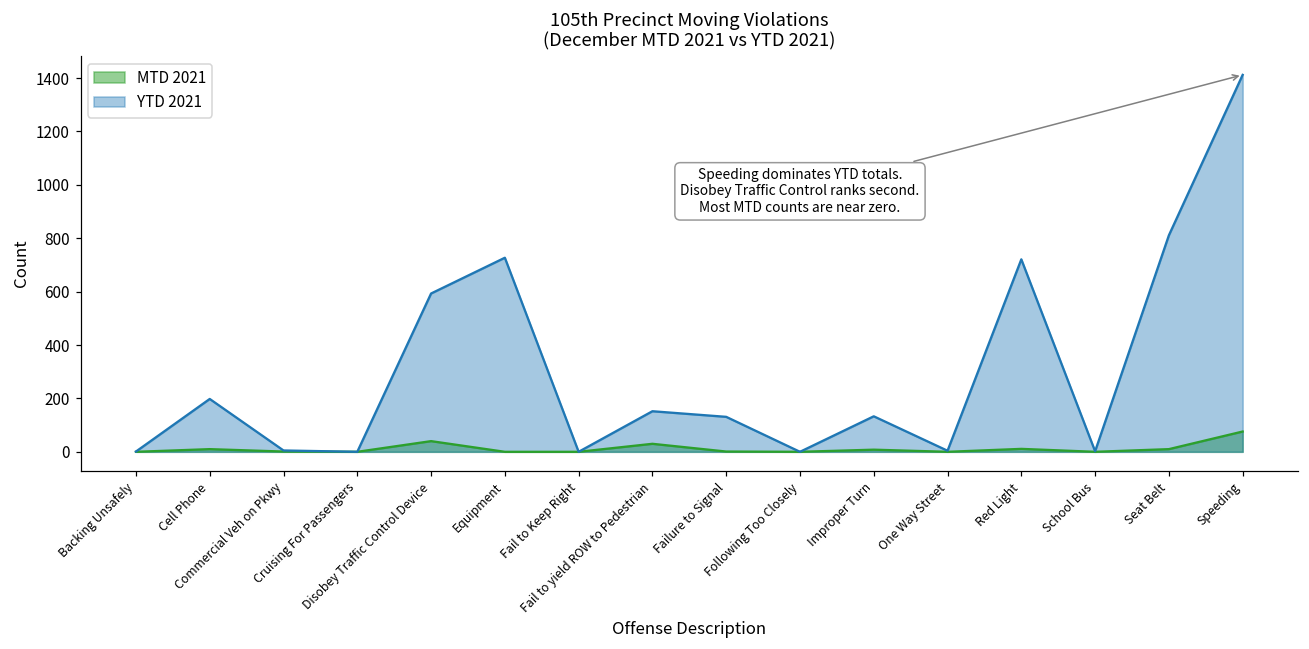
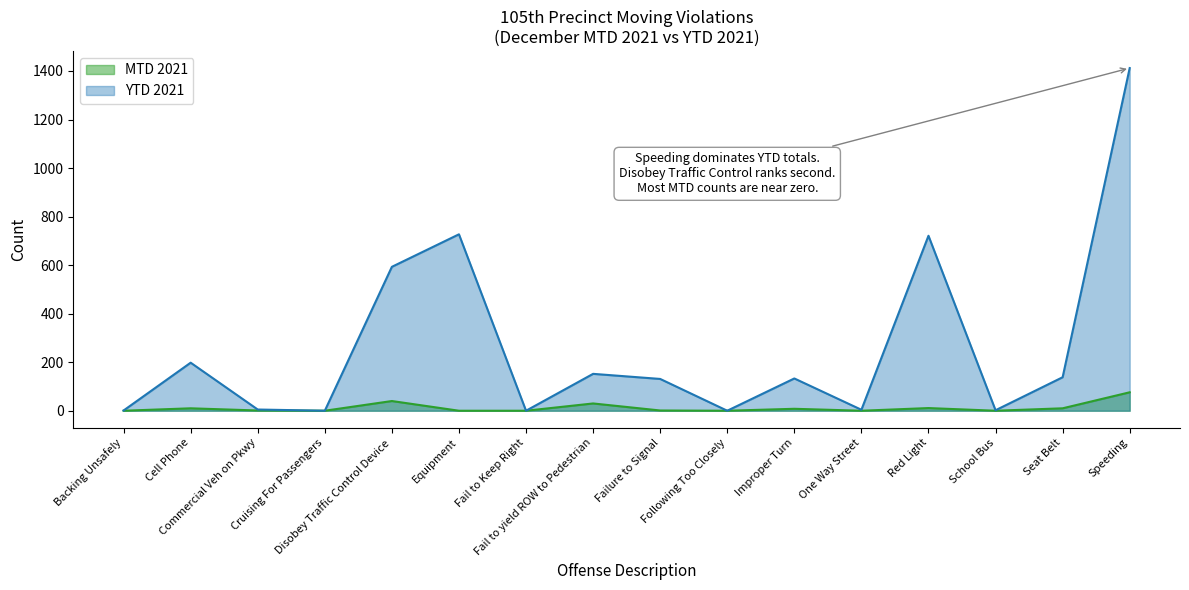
  {
    "MTD 2021": {
      "Cell Phone": 10,
      "Disobey Traffic Control Device": 40,
      "Equipment": 0,
      "Fail to yield ROW to Pedestrian": 30,
      "Failure to Signal": 0,
      "Improper Turn": 10,
      "Red Light": 10,
      "Seat Belt": 10,
      "Speeding": 80
    },
    "YTD 2021": {
      "Cell Phone": 200,
      "Disobey Traffic Control Device": 590,
      "Equipment": 730,
      "Fail to yield ROW to Pedestrian": 150,
      "Failure to Signal": 130,
      "Improper Turn": 130,
      "Red Light": 720,
-     "Seat Belt": 810,
+     "Seat Belt": 140,
      "Speeding": 1410
    }
  }
